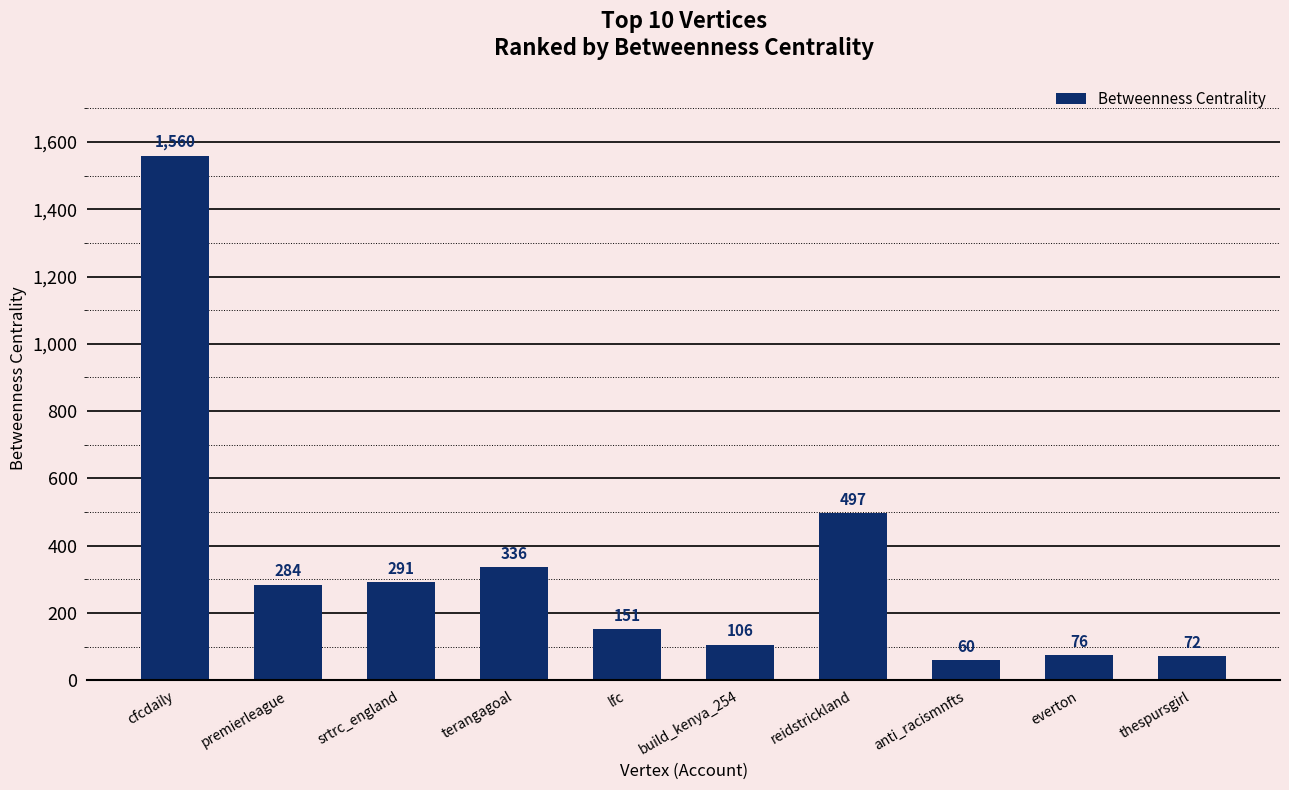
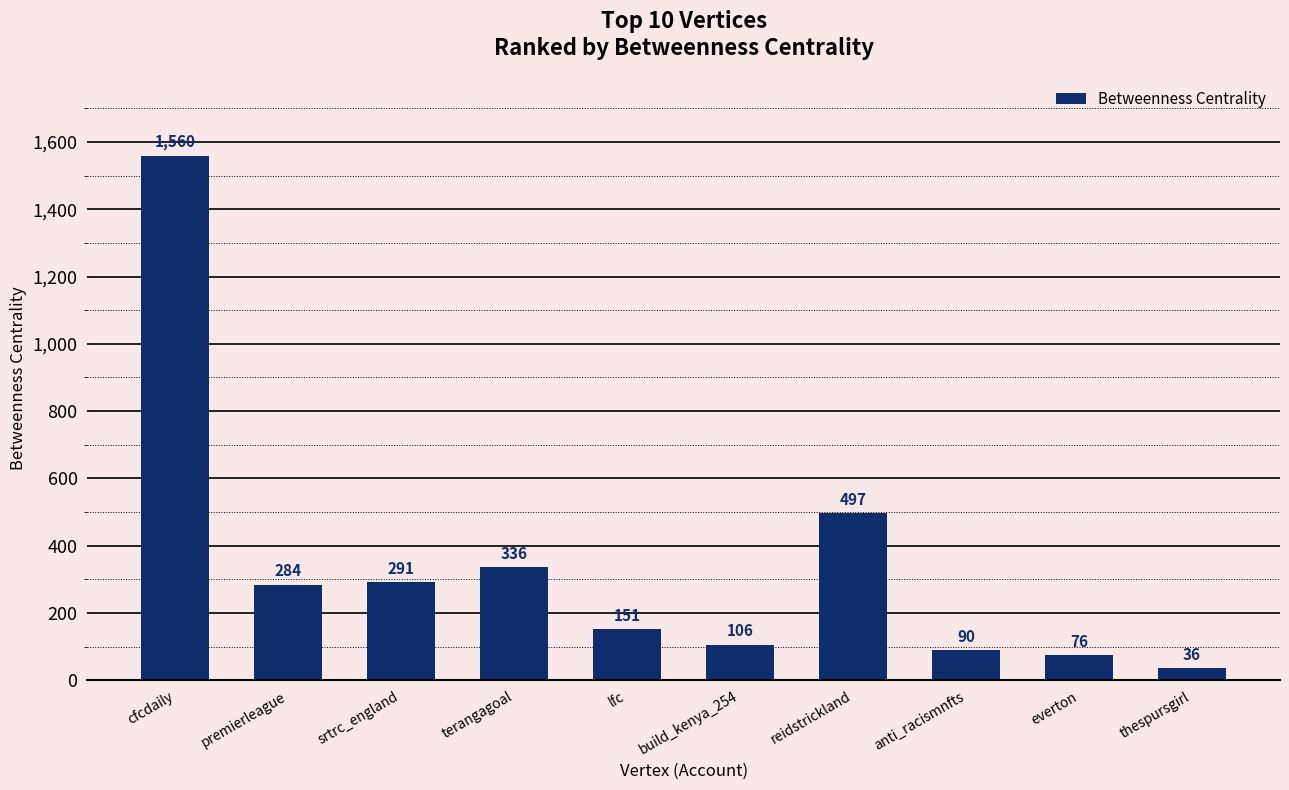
  {
    "cfcdaily": "1,560",
    "premierleague": "284",
    "srtrc_england": "291",
    "terangagoal": "336",
    "lfc": "151",
    "build_kenya_254": "106",
    "reidstrickland": "497",
-   "anti_racismnfts": "60",
+   "anti_racismnfts": "90",
    "everton": "76",
-   "thespursgirl": "72"
+   "thespursgirl": "36"
  }
